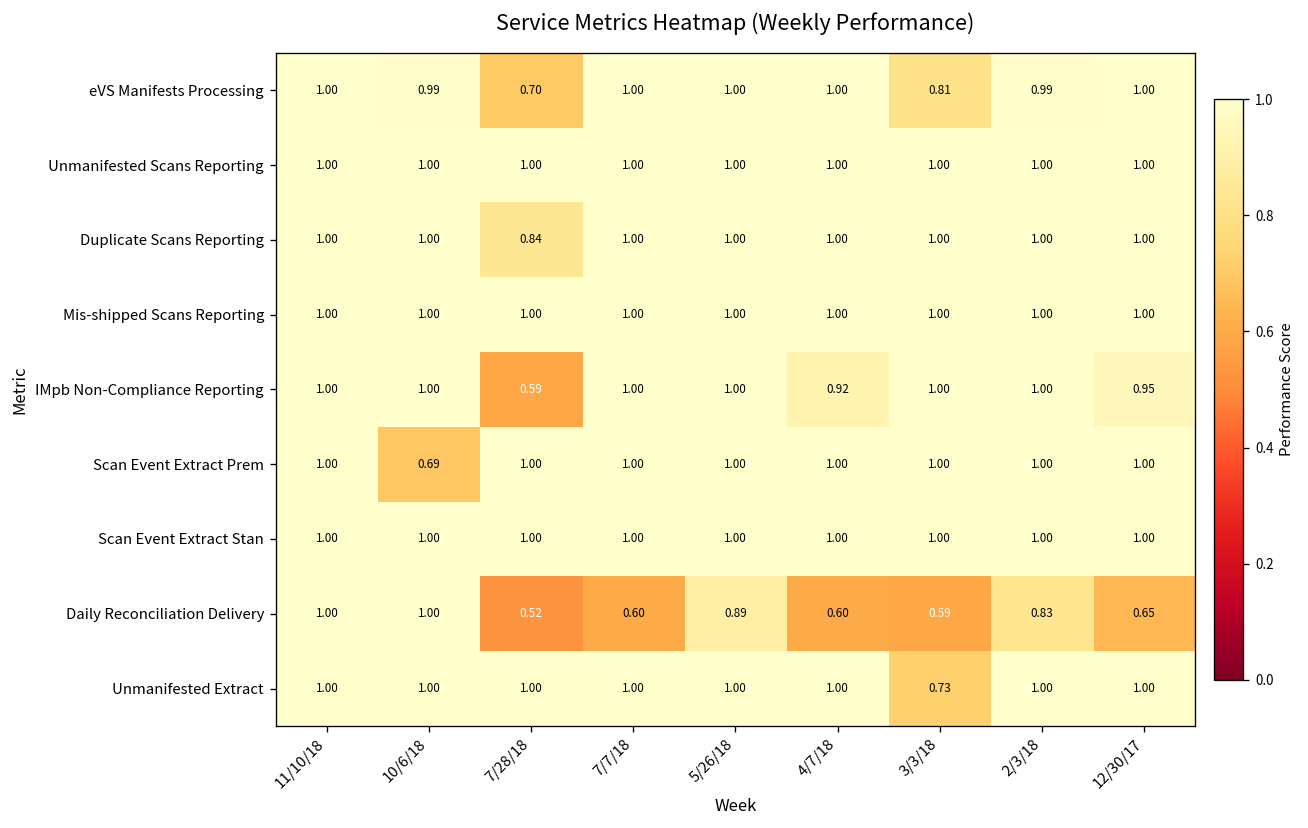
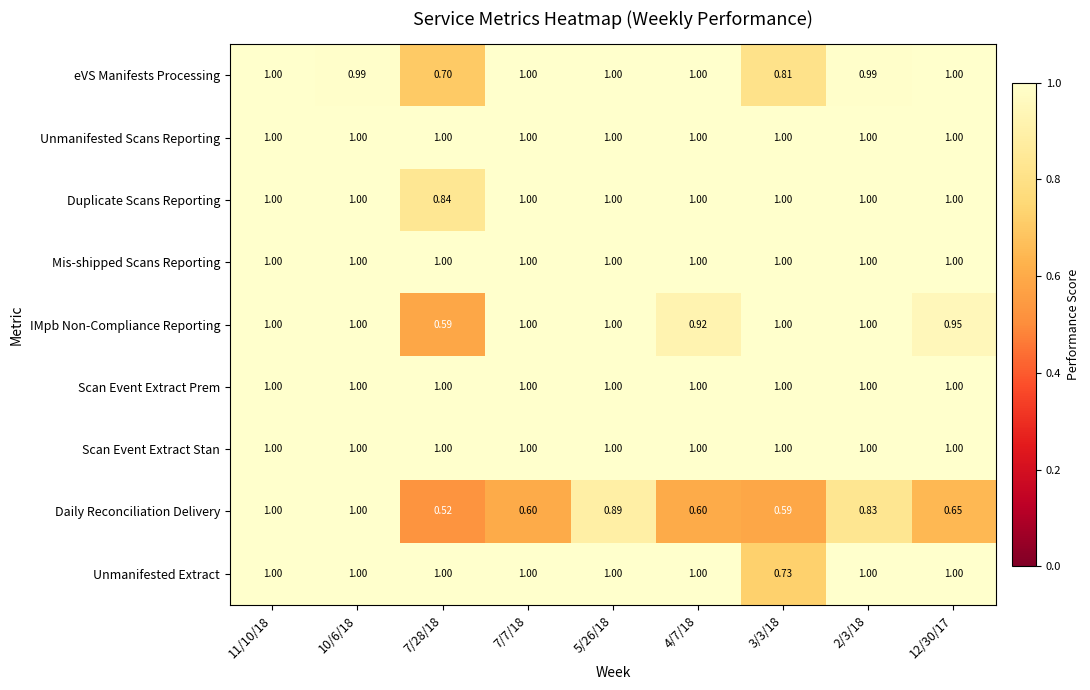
  {
    "eVS Manifests Processing": {
      "11/10/18": 1.00,
      "10/6/18": 0.99,
      "7/28/18": 0.70,
      "7/7/18": 1.00,
      "5/26/18": 1.00,
      "4/7/18": 1.00,
      "3/3/18": 0.81,
      "2/3/18": 0.99,
      "12/30/17": 1.00
    },
    "Unmanifested Scans Reporting": {
      "11/10/18": 1.00,
      "10/6/18": 1.00,
      "7/28/18": 1.00,
      "7/7/18": 1.00,
      "5/26/18": 1.00,
      "4/7/18": 1.00,
      "3/3/18": 1.00,
      "2/3/18": 1.00,
      "12/30/17": 1.00
    },
    "Duplicate Scans Reporting": {
      "11/10/18": 1.00,
      "10/6/18": 1.00,
      "7/28/18": 0.84,
      "7/7/18": 1.00,
      "5/26/18": 1.00,
      "4/7/18": 1.00,
      "3/3/18": 1.00,
      "2/3/18": 1.00,
      "12/30/17": 1.00
    },
    "Mis-shipped Scans Reporting": {
      "11/10/18": 1.00,
      "10/6/18": 1.00,
      "7/28/18": 1.00,
      "7/7/18": 1.00,
      "5/26/18": 1.00,
      "4/7/18": 1.00,
      "3/3/18": 1.00,
      "2/3/18": 1.00,
      "12/30/17": 1.00
    },
    "IMpb Non-Compliance Reporting": {
      "11/10/18": 1.00,
      "10/6/18": 1.00,
      "7/28/18": 0.59,
      "7/7/18": 1.00,
      "5/26/18": 1.00,
      "4/7/18": 0.92,
      "3/3/18": 1.00,
      "2/3/18": 1.00,
      "12/30/17": 0.95
    },
    "Scan Event Extract Prem": {
      "11/10/18": 1.00,
-     "10/6/18": 0.69,
+     "10/6/18": 1.00,
      "7/28/18": 1.00,
      "7/7/18": 1.00,
      "5/26/18": 1.00,
      "4/7/18": 1.00,
      "3/3/18": 1.00,
      "2/3/18": 1.00,
      "12/30/17": 1.00
    },
    "Scan Event Extract Stan": {
      "11/10/18": 1.00,
      "10/6/18": 1.00,
      "7/28/18": 1.00,
      "7/7/18": 1.00,
      "5/26/18": 1.00,
      "4/7/18": 1.00,
      "3/3/18": 1.00,
      "2/3/18": 1.00,
      "12/30/17": 1.00
    },
    "Daily Reconciliation Delivery": {
      "11/10/18": 1.00,
      "10/6/18": 1.00,
      "7/28/18": 0.52,
      "7/7/18": 0.60,
      "5/26/18": 0.89,
      "4/7/18": 0.60,
      "3/3/18": 0.59,
      "2/3/18": 0.83,
      "12/30/17": 0.65
    },
    "Unmanifested Extract": {
      "11/10/18": 1.00,
      "10/6/18": 1.00,
      "7/28/18": 1.00,
      "7/7/18": 1.00,
      "5/26/18": 1.00,
      "4/7/18": 1.00,
      "3/3/18": 0.73,
      "2/3/18": 1.00,
      "12/30/17": 1.00
    }
  }
